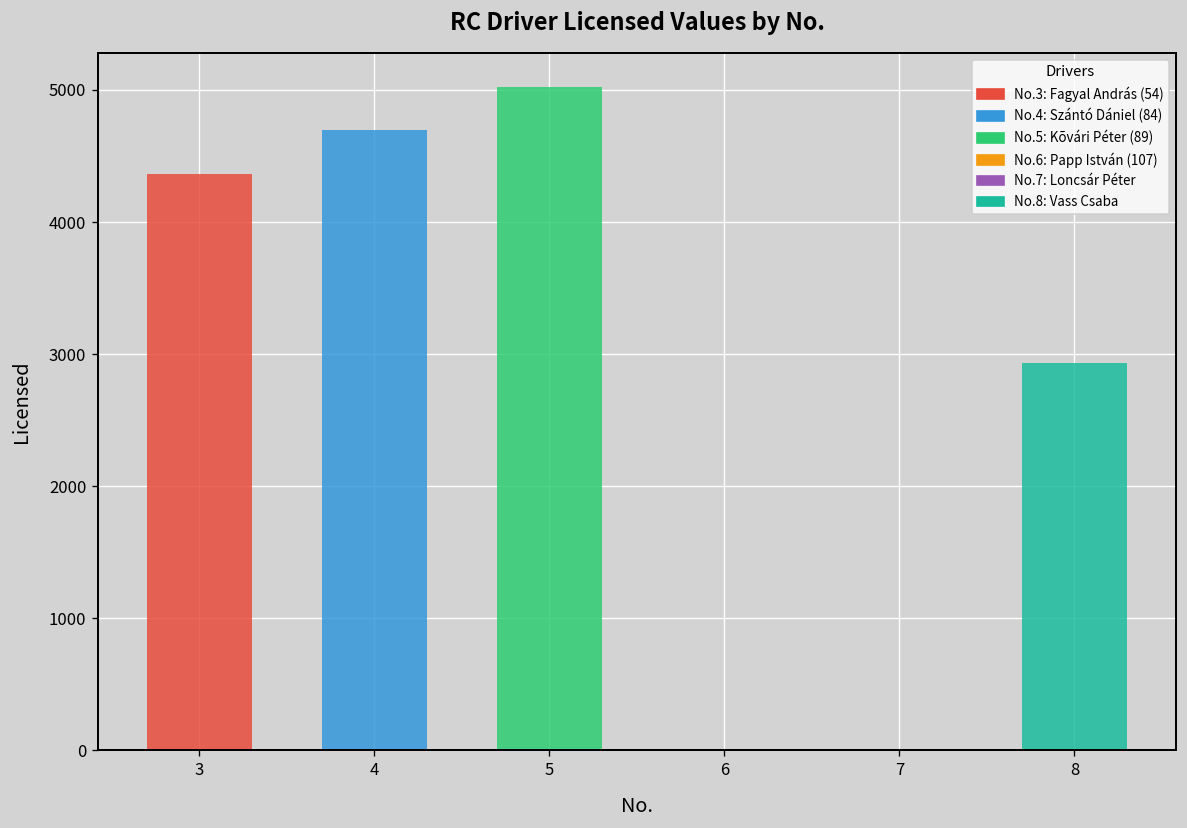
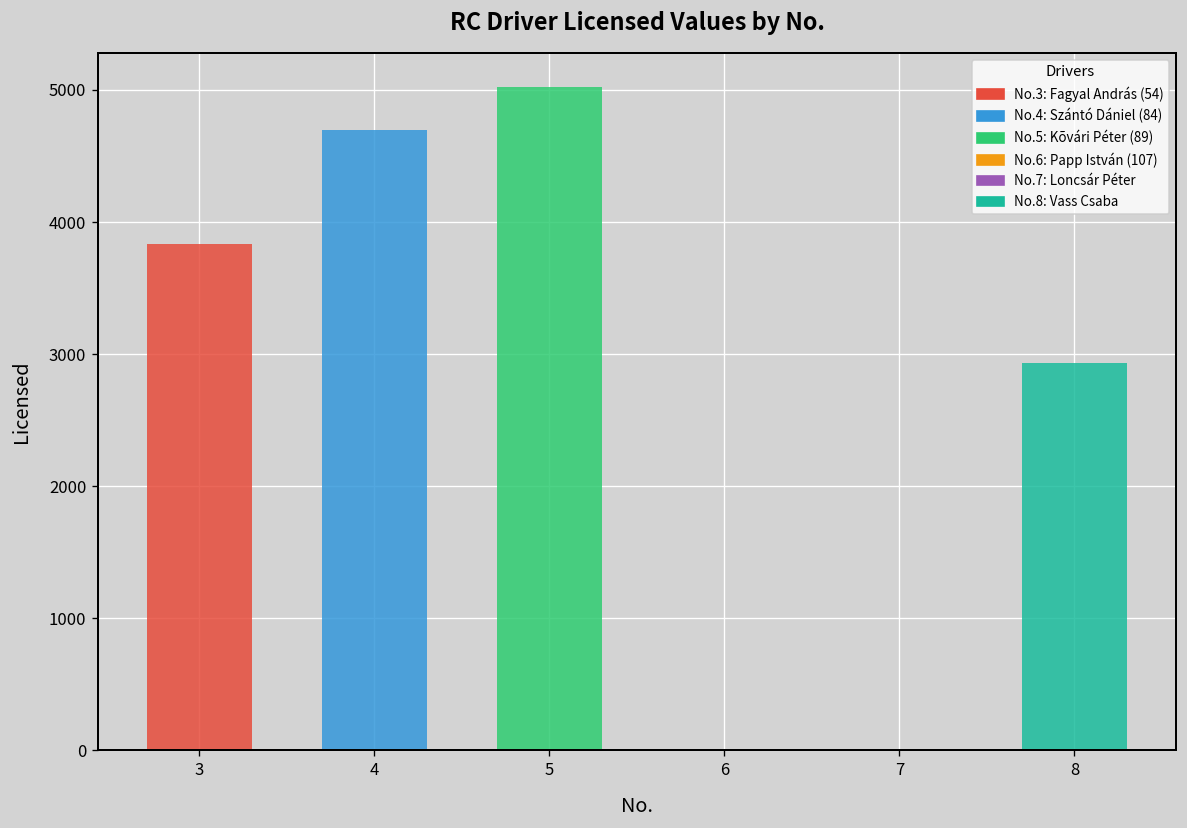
  {
-   "3": 4360,
+   "3": 3830,
    "4": 4700,
    "5": 5030,
    "6": 0,
    "7": 0,
    "8": 2940
  }
